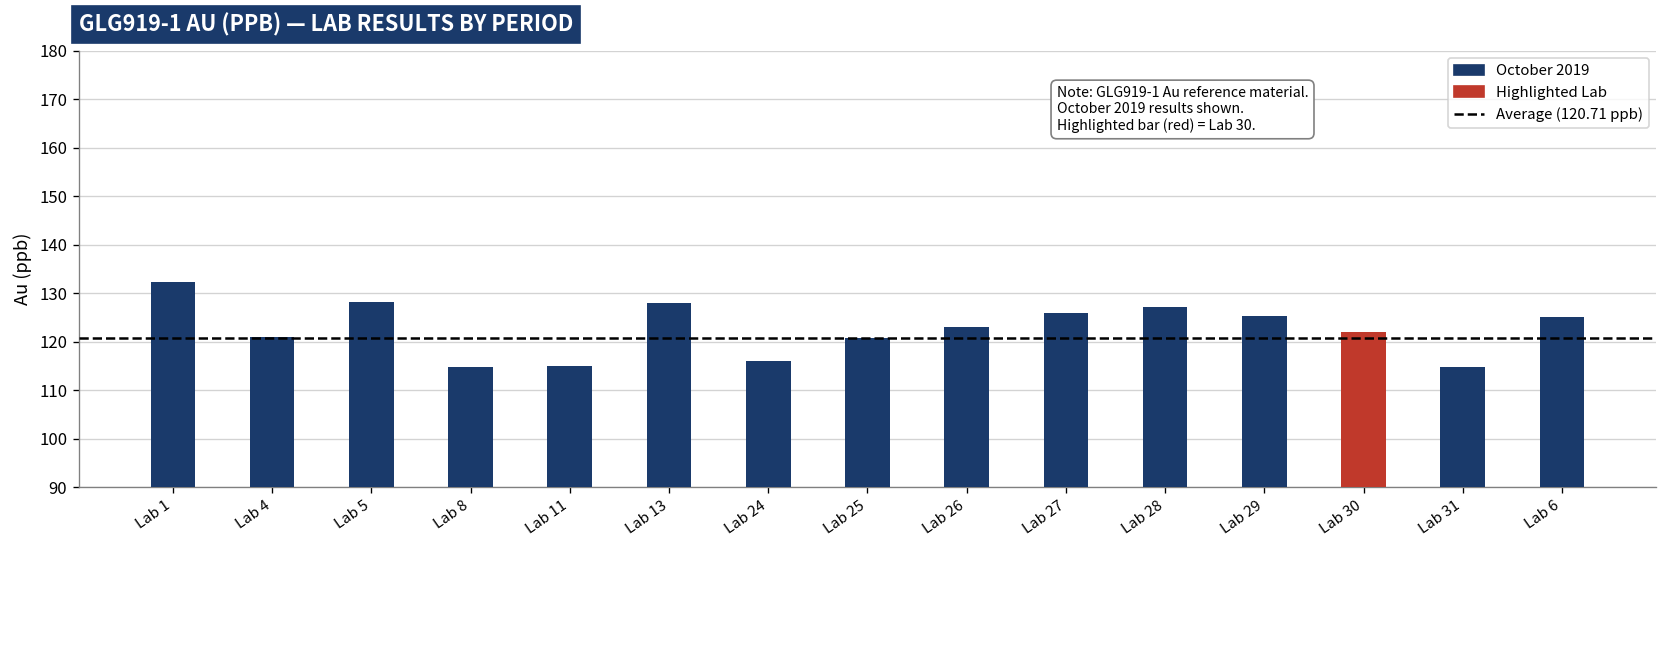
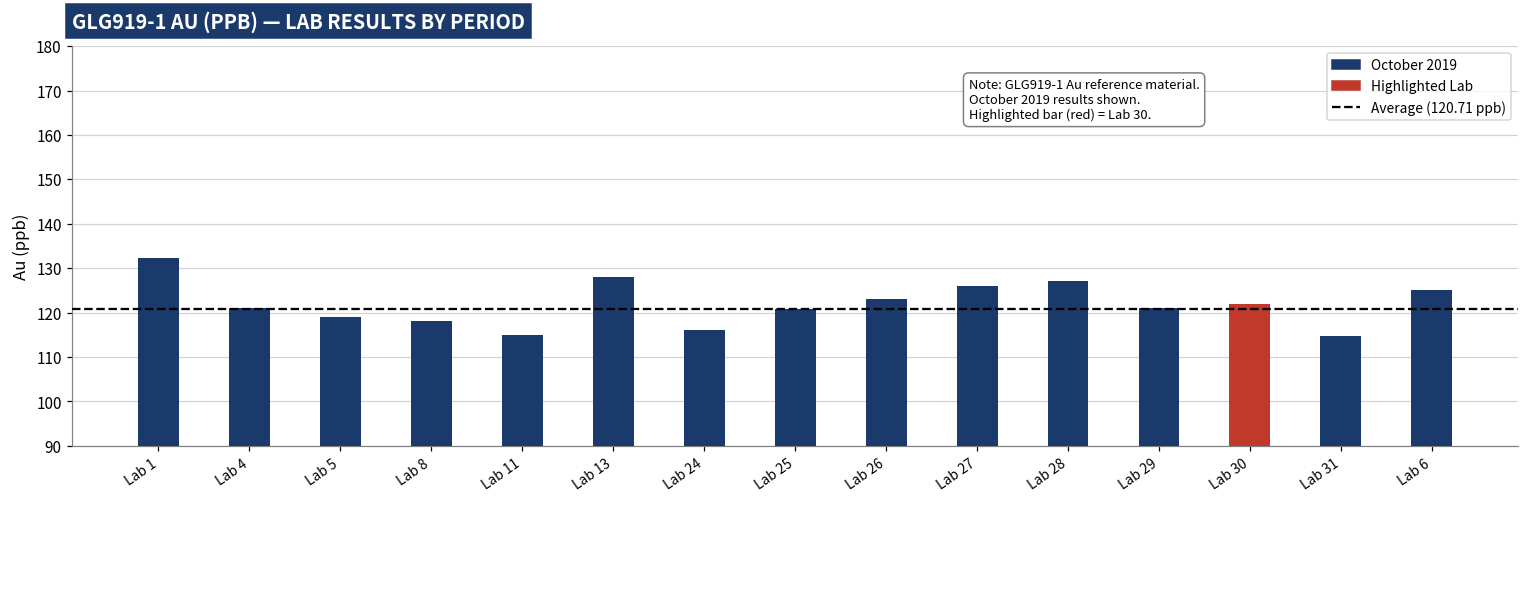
  {
    "Lab 1": 132,
    "Lab 4": 121,
-   "Lab 5": 128,
-   "Lab 8": 115,
+   "Lab 5": 119,
+   "Lab 8": 118,
    "Lab 11": 115,
    "Lab 13": 128,
    "Lab 24": 116,
    "Lab 25": 121,
    "Lab 26": 123,
    "Lab 27": 126,
    "Lab 28": 127,
-   "Lab 29": 125,
+   "Lab 29": 121,
    "Lab 30": 122,
    "Lab 31": 115,
    "Lab 6": 125
  }
